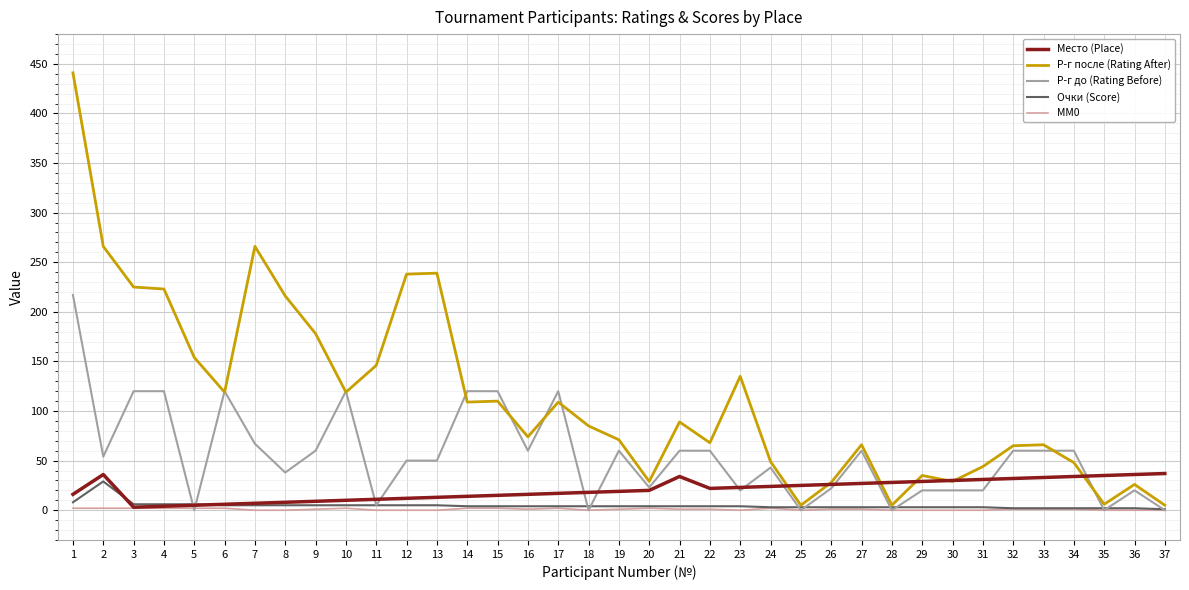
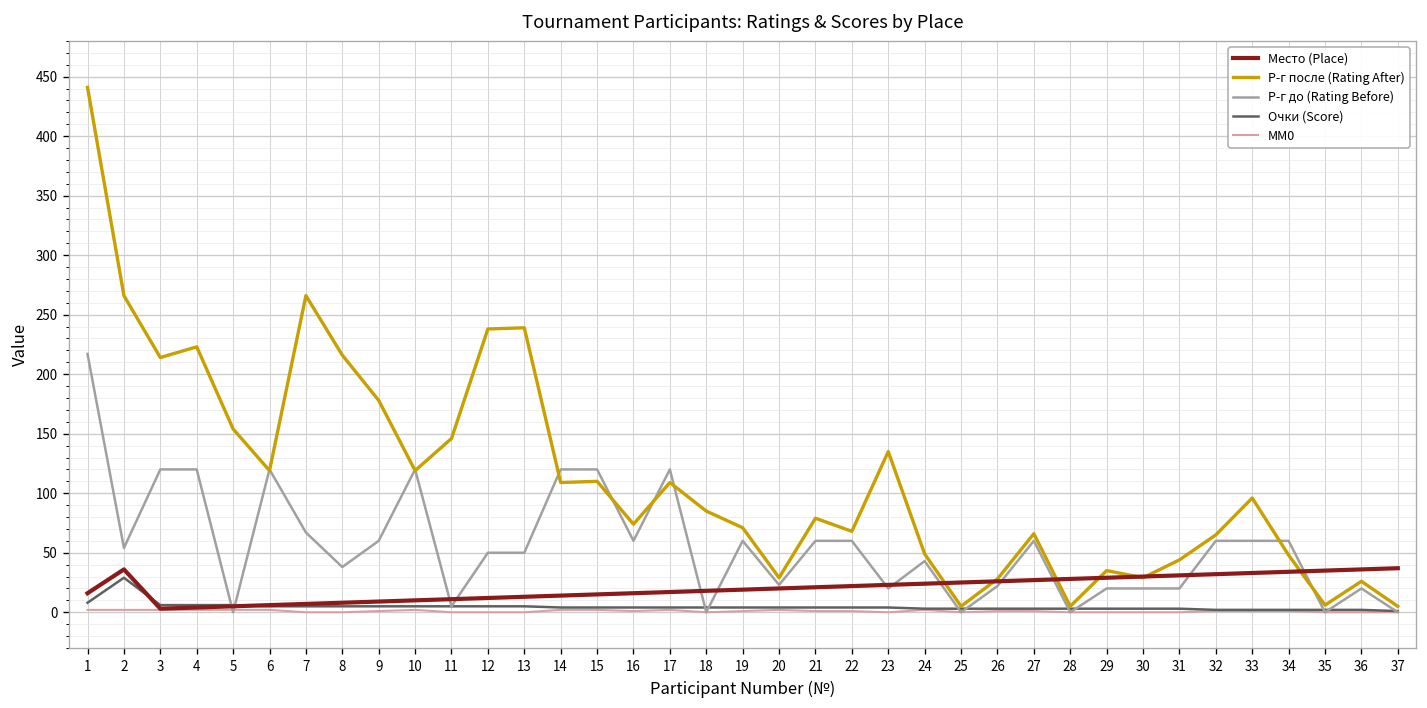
  {
    "Место (Place)": {
      "1": 20,
      "2": 40,
      "8": 10,
      "9": 10,
      "10": 10,
      "11": 10,
      "12": 10,
      "13": 10,
      "14": 10,
      "15": 20,
      "16": 20,
      "17": 20,
      "18": 20,
      "19": 20,
      "20": 20,
-     "21": 30,
+     "21": 20,
      "22": 20,
      "23": 20,
      "24": 20,
      "25": 30,
      "27": 30,
      "28": 30,
      "29": 30,
      "31": 30,
      "32": 30,
      "33": 30,
      "34": 30,
      "35": 40,
      "36": 40,
      "37": 40
    },
    "Р-г после (Rating After)": {
      "1": 440,
      "2": 270,
-     "3": 230,
+     "3": 210,
      "4": 220,
      "5": 150,
      "7": 270,
      "8": 220,
      "9": 180,
      "11": 150,
      "12": 240,
      "13": 240,
      "14": 110,
      "15": 110,
      "16": 70,
      "17": 110,
      "18": 90,
      "19": 70,
      "20": 30,
-     "21": 90,
+     "21": 80,
      "22": 70,
      "23": 140,
      "24": 50,
      "27": 70,
      "29": 40,
      "31": 40,
      "32": 70,
-     "33": 70,
+     "33": 100,
      "34": 50,
      "35": 10,
      "36": 30,
      "37": 10
    },
    "Очки (Score)": {
      "1": 10,
      "2": 30,
      "3": 10,
      "8": 10,
      "9": 10,
      "10": 10,
      "12": 10,
      "13": 10,
      "16": 0,
      "18": 0,
      "19": 0,
      "21": 0,
      "22": 0,
      "23": 0,
      "29": 0,
      "30": 0,
      "31": 0
    }
  }
